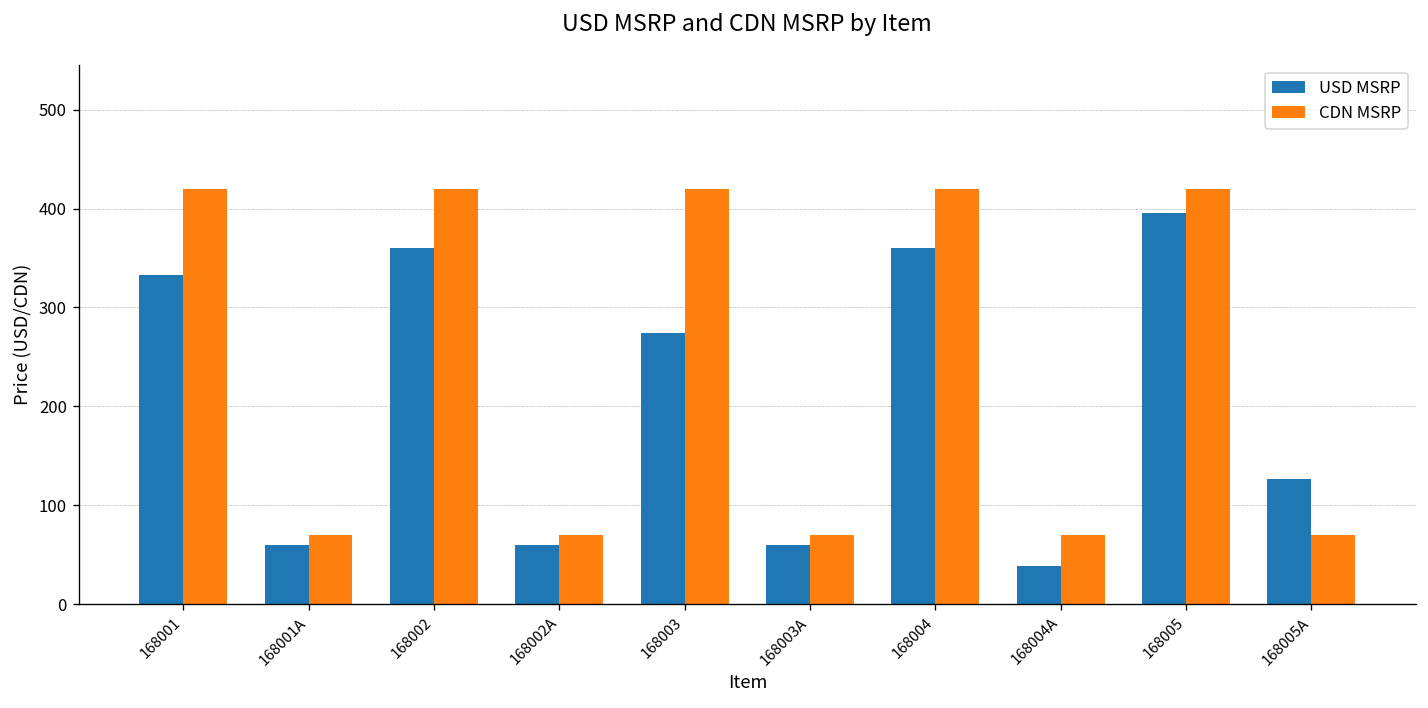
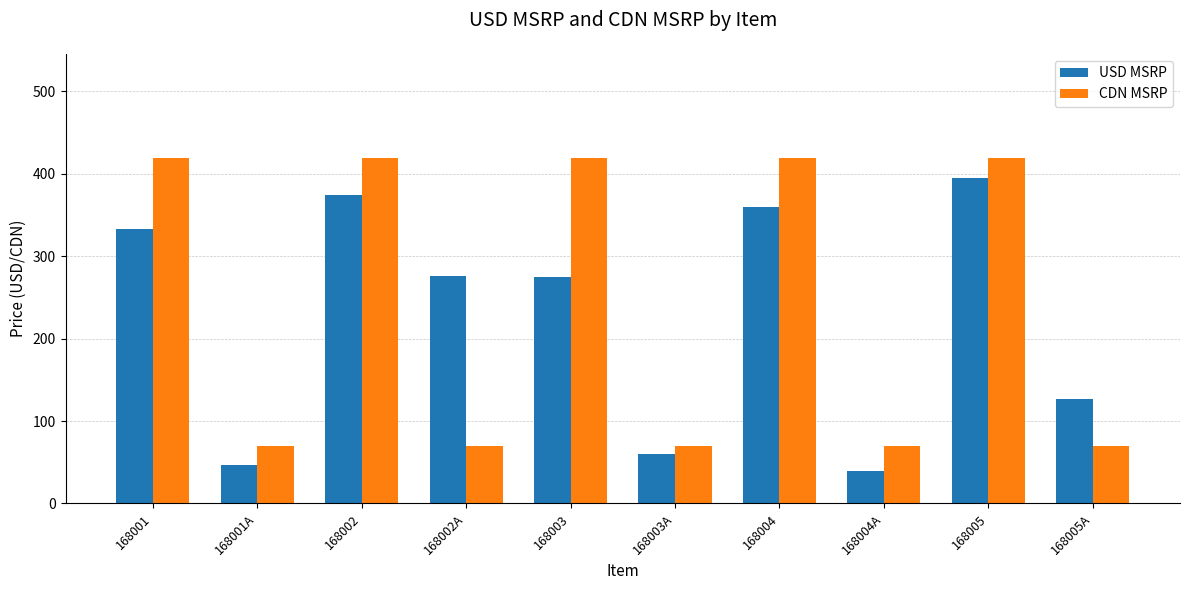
  {
    "USD MSRP": {
      "168001": 330,
-     "168001A": 60,
-     "168002": 360,
-     "168002A": 60,
+     "168001A": 50,
+     "168002": 370,
+     "168002A": 280,
      "168003": 270,
      "168003A": 60,
      "168004": 360,
      "168004A": 40,
      "168005": 400,
      "168005A": 130
    },
    "CDN MSRP": {
      "168001": 420,
      "168001A": 70,
      "168002": 420,
      "168002A": 70,
      "168003": 420,
      "168003A": 70,
      "168004": 420,
      "168004A": 70,
      "168005": 420,
      "168005A": 70
    }
  }
